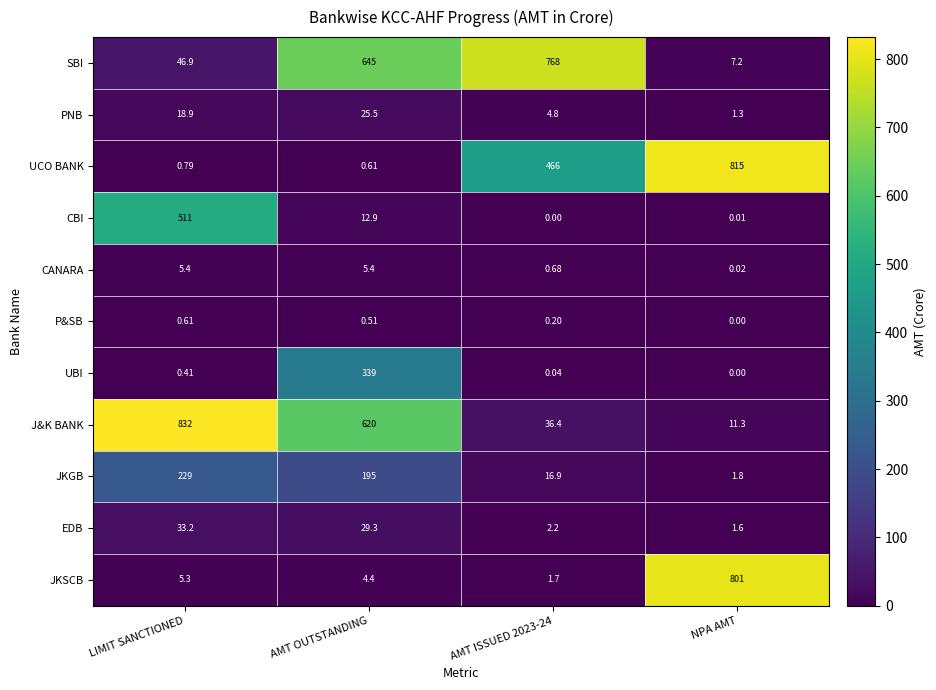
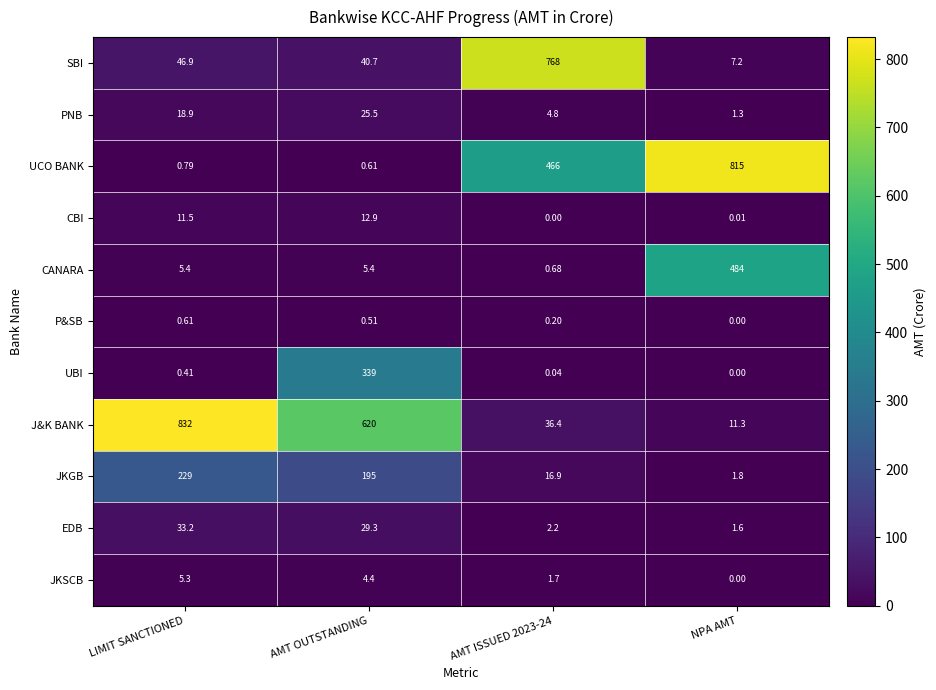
  {
    "SBI": {
      "LIMIT SANCTIONED": 46.9,
-     "AMT OUTSTANDING": 645,
+     "AMT OUTSTANDING": 40.7,
      "AMT ISSUED 2023-24": 768,
      "NPA AMT": 7.2
    },
    "PNB": {
      "LIMIT SANCTIONED": 18.9,
      "AMT OUTSTANDING": 25.5,
      "AMT ISSUED 2023-24": 4.8,
      "NPA AMT": 1.3
    },
    "UCO BANK": {
      "LIMIT SANCTIONED": 0.79,
      "AMT OUTSTANDING": 0.61,
      "AMT ISSUED 2023-24": 466,
      "NPA AMT": 815
    },
    "CBI": {
-     "LIMIT SANCTIONED": 511,
+     "LIMIT SANCTIONED": 11.5,
      "AMT OUTSTANDING": 12.9,
      "AMT ISSUED 2023-24": 0.00,
      "NPA AMT": 0.01
    },
    "CANARA": {
      "LIMIT SANCTIONED": 5.4,
      "AMT OUTSTANDING": 5.4,
      "AMT ISSUED 2023-24": 0.68,
-     "NPA AMT": 0.02
+     "NPA AMT": 484
    },
    "P&SB": {
      "LIMIT SANCTIONED": 0.61,
      "AMT OUTSTANDING": 0.51,
      "AMT ISSUED 2023-24": 0.20,
      "NPA AMT": 0.00
    },
    "UBI": {
      "LIMIT SANCTIONED": 0.41,
      "AMT OUTSTANDING": 339,
      "AMT ISSUED 2023-24": 0.04,
      "NPA AMT": 0.00
    },
    "J&K BANK": {
      "LIMIT SANCTIONED": 832,
      "AMT OUTSTANDING": 620,
      "AMT ISSUED 2023-24": 36.4,
      "NPA AMT": 11.3
    },
    "JKGB": {
      "LIMIT SANCTIONED": 229,
      "AMT OUTSTANDING": 195,
      "AMT ISSUED 2023-24": 16.9,
      "NPA AMT": 1.8
    },
    "EDB": {
      "LIMIT SANCTIONED": 33.2,
      "AMT OUTSTANDING": 29.3,
      "AMT ISSUED 2023-24": 2.2,
      "NPA AMT": 1.6
    },
    "JKSCB": {
      "LIMIT SANCTIONED": 5.3,
      "AMT OUTSTANDING": 4.4,
      "AMT ISSUED 2023-24": 1.7,
-     "NPA AMT": 801
+     "NPA AMT": 0.00
    }
  }
